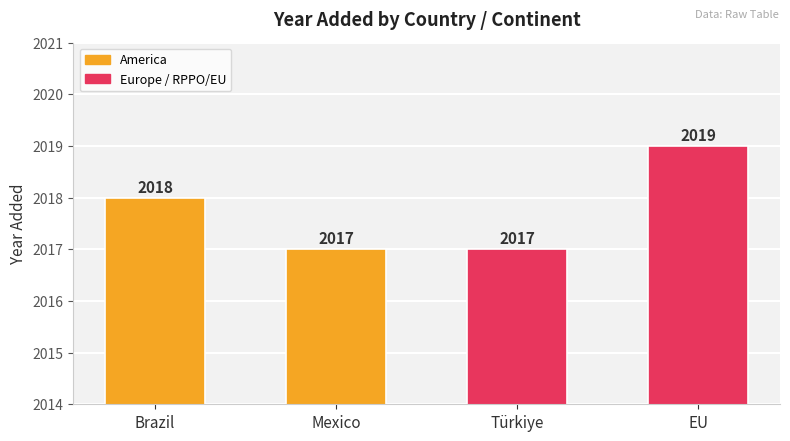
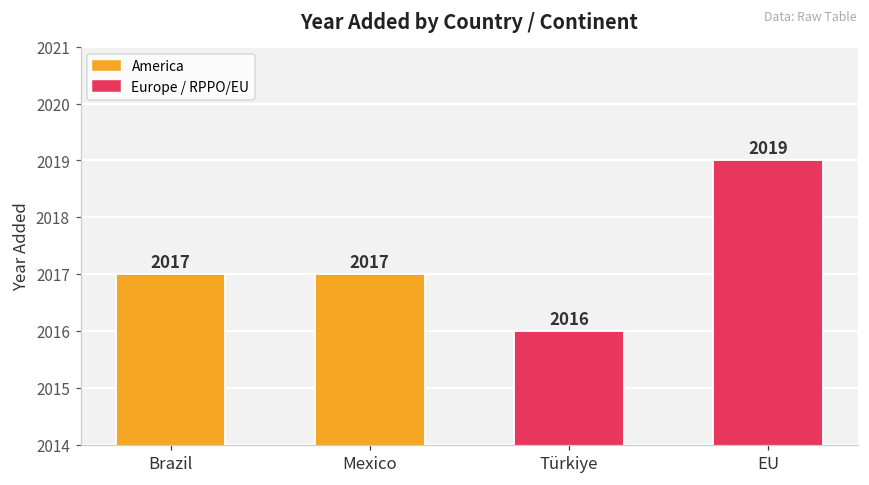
  {
-   "Brazil": 2018,
+   "Brazil": 2017,
    "Mexico": 2017,
-   "Türkiye": 2017,
+   "Türkiye": 2016,
    "EU": 2019
  }
